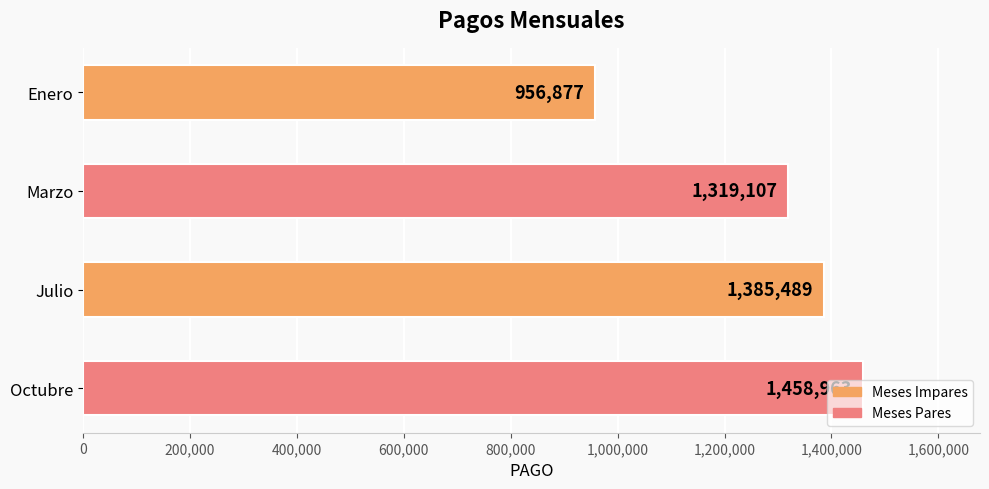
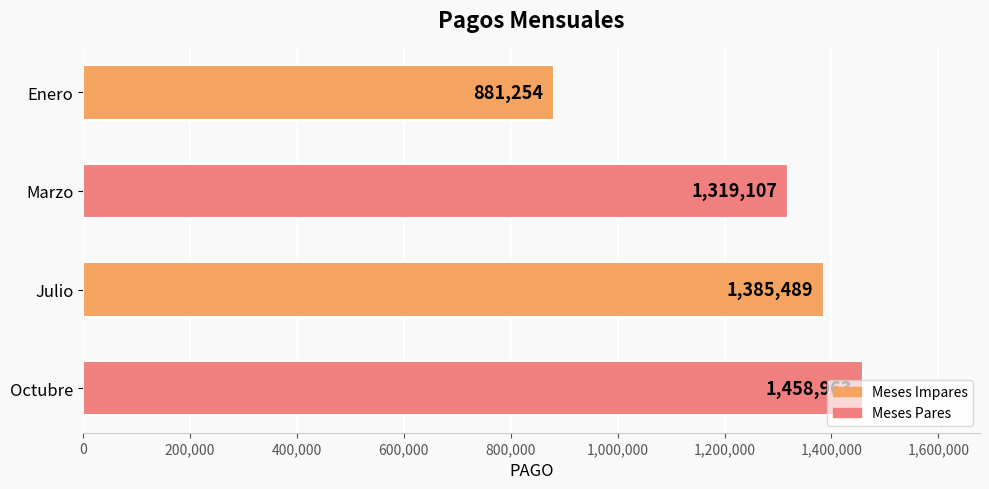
  {
-   "Enero": "956,877",
+   "Enero": "881,254",
    "Marzo": "1,319,107",
    "Julio": "1,385,489"
  }
